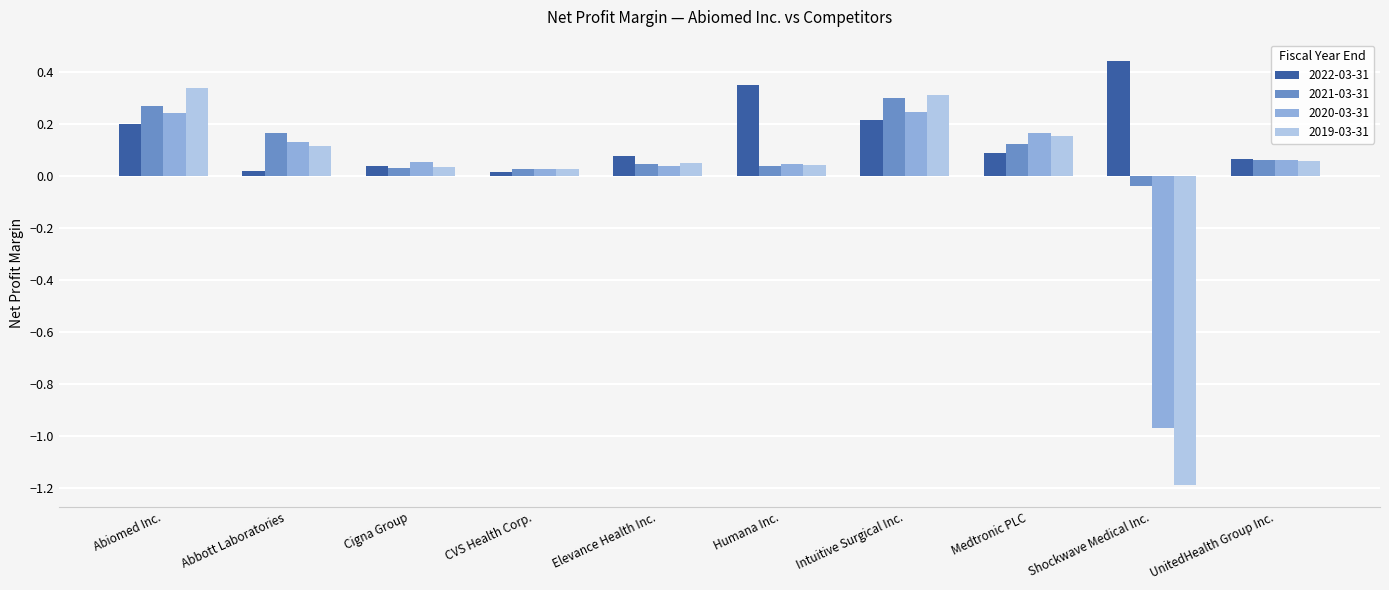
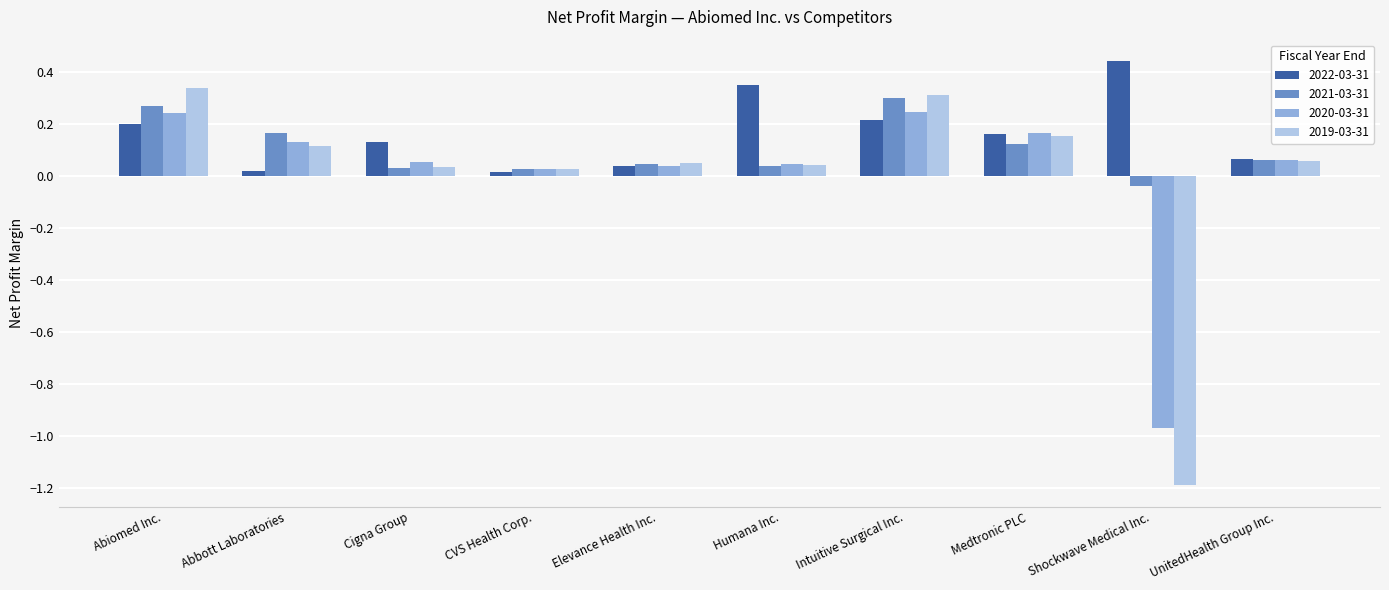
  {
    "2022-03-31": {
      "Abiomed Inc.": 0.20,
      "Abbott Laboratories": 0.02,
-     "Cigna Group": 0.04,
+     "Cigna Group": 0.13,
      "CVS Health Corp.": 0.01,
-     "Elevance Health Inc.": 0.08,
+     "Elevance Health Inc.": 0.04,
      "Humana Inc.": 0.35,
      "Intuitive Surgical Inc.": 0.21,
-     "Medtronic PLC": 0.09,
+     "Medtronic PLC": 0.16,
      "Shockwave Medical Inc.": 0.44,
      "UnitedHealth Group Inc.": 0.06
    }
  }
